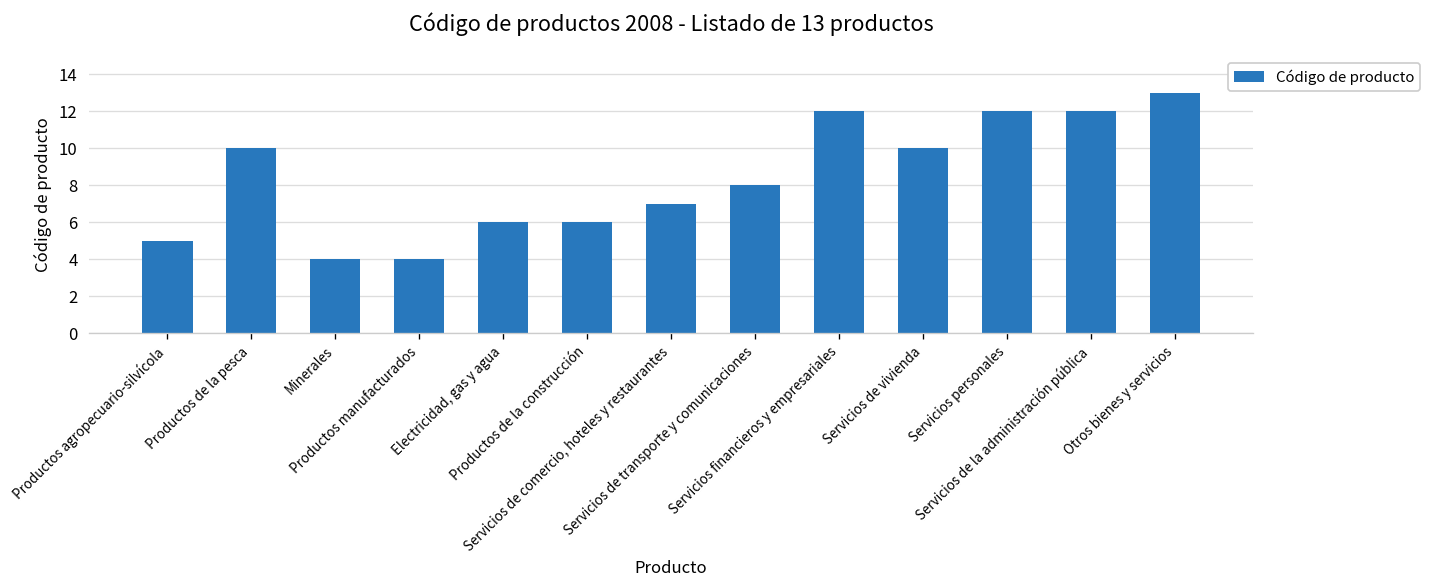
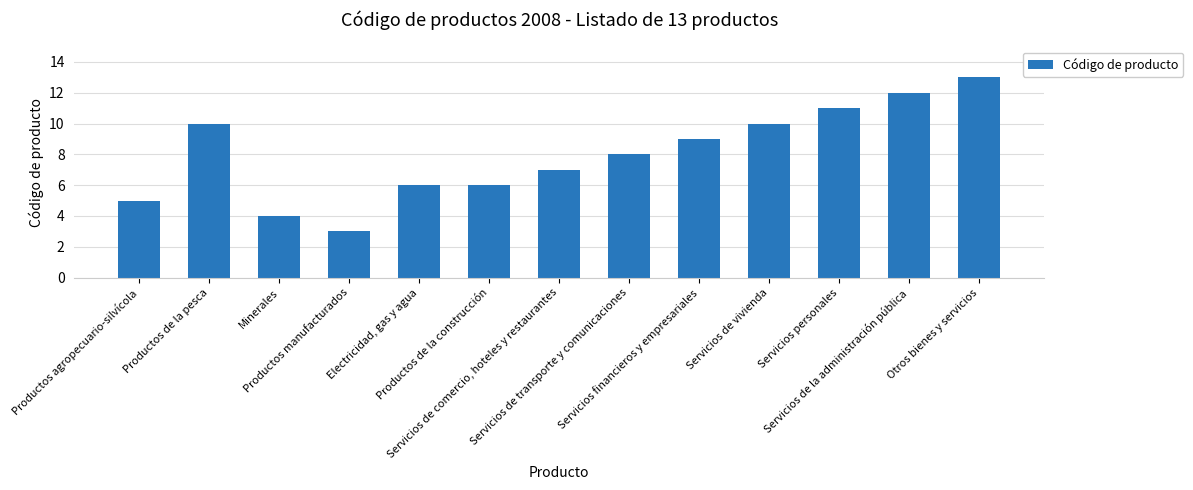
  {
    "Productos agropecuario-silvícola": 5,
    "Productos de la pesca": 10,
    "Minerales": 4,
-   "Productos manufacturados": 4,
+   "Productos manufacturados": 3,
    "Electricidad, gas y agua": 6,
    "Productos de la construcción": 6,
    "Servicios de comercio, hoteles y restaurantes": 7,
    "Servicios de transporte y comunicaciones": 8,
-   "Servicios financieros y empresariales": 12,
+   "Servicios financieros y empresariales": 9,
    "Servicios de vivienda": 10,
-   "Servicios personales": 12,
+   "Servicios personales": 11,
    "Servicios de la administración pública": 12,
    "Otros bienes y servicios": 13
  }
